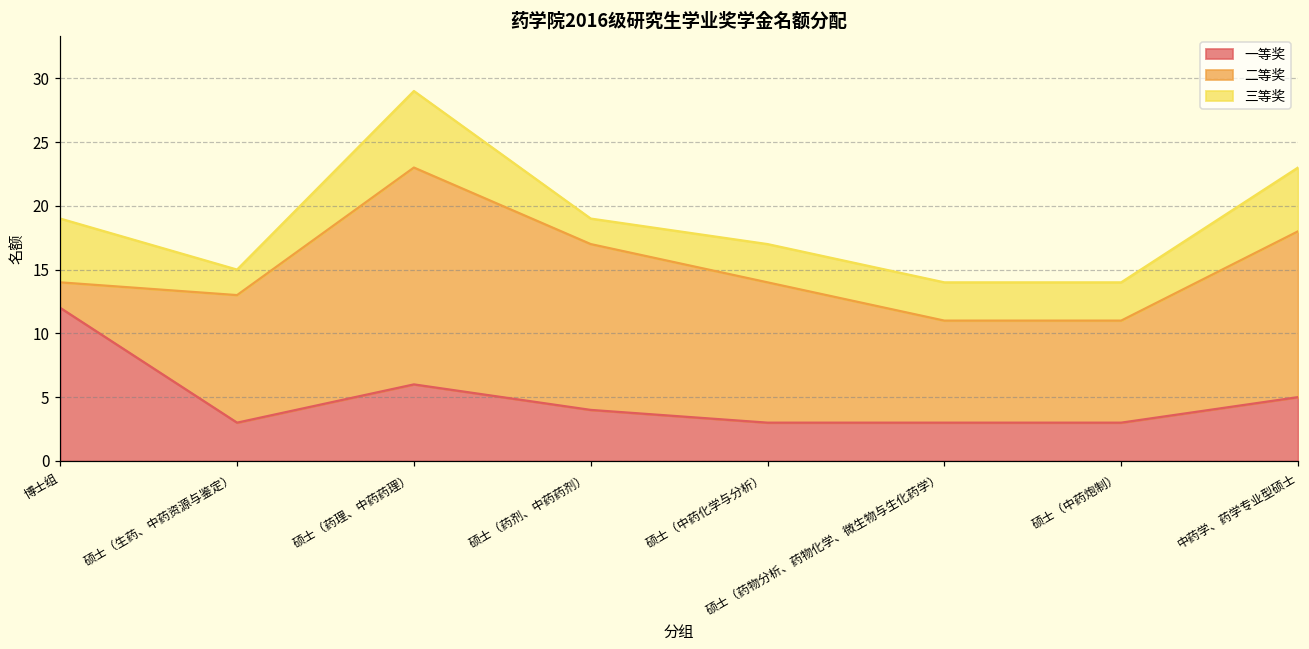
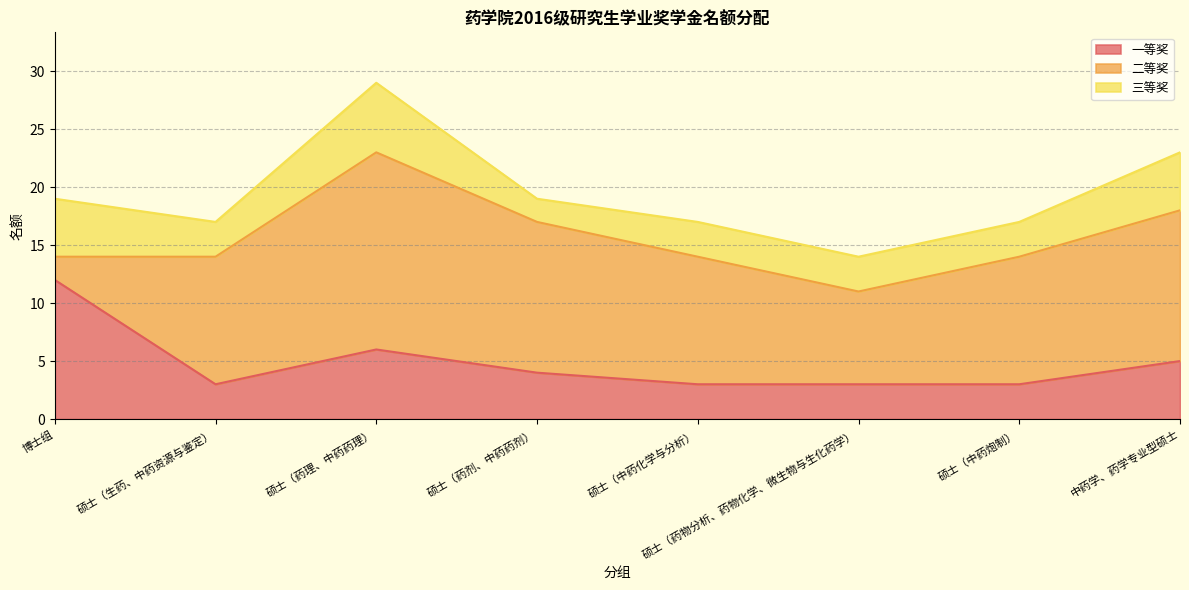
  {
    "一等奖": {
      "博士组": 12,
      "硕士（生药、中药资源与鉴定）": 3,
      "硕士（药理、中药药理）": 6,
      "硕士（药剂、中药药剂）": 4,
      "硕士（中药化学与分析）": 3,
      "硕士（药物分析、药物化学、微生物与生化药学）": 3,
      "硕士（中药炮制）": 3,
      "中药学、药学专业型硕士": 5
    },
    "二等奖": {
      "博士组": 2,
-     "硕士（生药、中药资源与鉴定）": 10,
+     "硕士（生药、中药资源与鉴定）": 11,
      "硕士（药理、中药药理）": 17,
      "硕士（药剂、中药药剂）": 13,
      "硕士（中药化学与分析）": 11,
      "硕士（药物分析、药物化学、微生物与生化药学）": 8,
-     "硕士（中药炮制）": 8,
+     "硕士（中药炮制）": 11,
      "中药学、药学专业型硕士": 13
    },
    "三等奖": {
      "博士组": 5,
-     "硕士（生药、中药资源与鉴定）": 2,
+     "硕士（生药、中药资源与鉴定）": 3,
      "硕士（药理、中药药理）": 6,
      "硕士（药剂、中药药剂）": 2,
      "硕士（中药化学与分析）": 3,
      "硕士（药物分析、药物化学、微生物与生化药学）": 3,
      "硕士（中药炮制）": 3,
      "中药学、药学专业型硕士": 5
    }
  }
